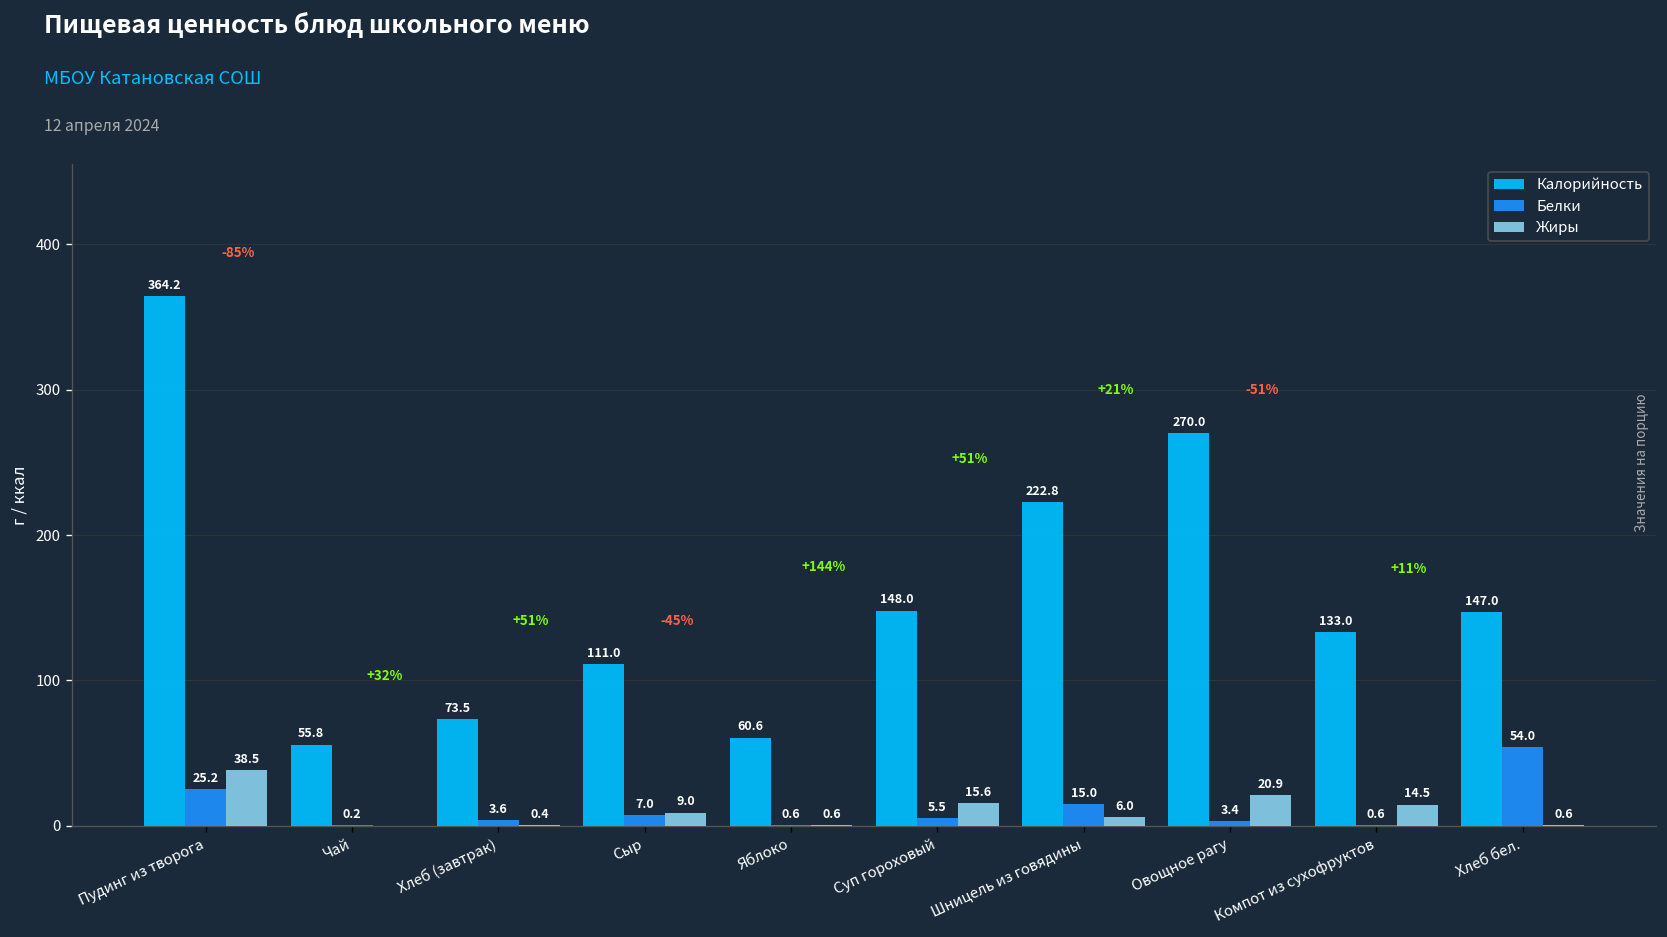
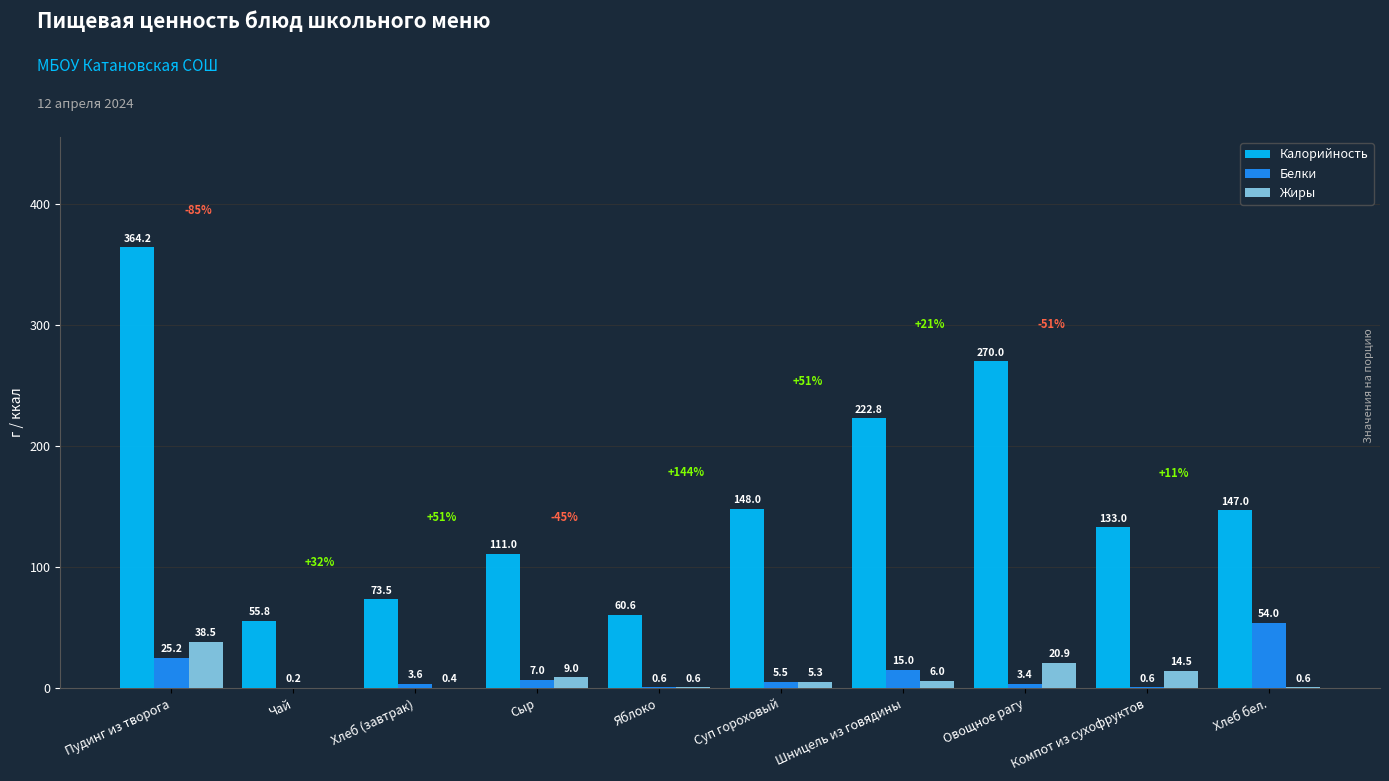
  {
    "Жиры": {
      "Пудинг из творога": 38.5,
      "Хлеб (завтрак)": 0.4,
      "Сыр": 9.0,
      "Яблоко": 0.6,
-     "Суп гороховый": 15.6,
+     "Суп гороховый": 5.3,
      "Шницель из говядины": 6.0,
      "Овощное рагу": 20.9,
      "Компот из сухофруктов": 14.5,
      "Хлеб бел.": 0.6
    }
  }
